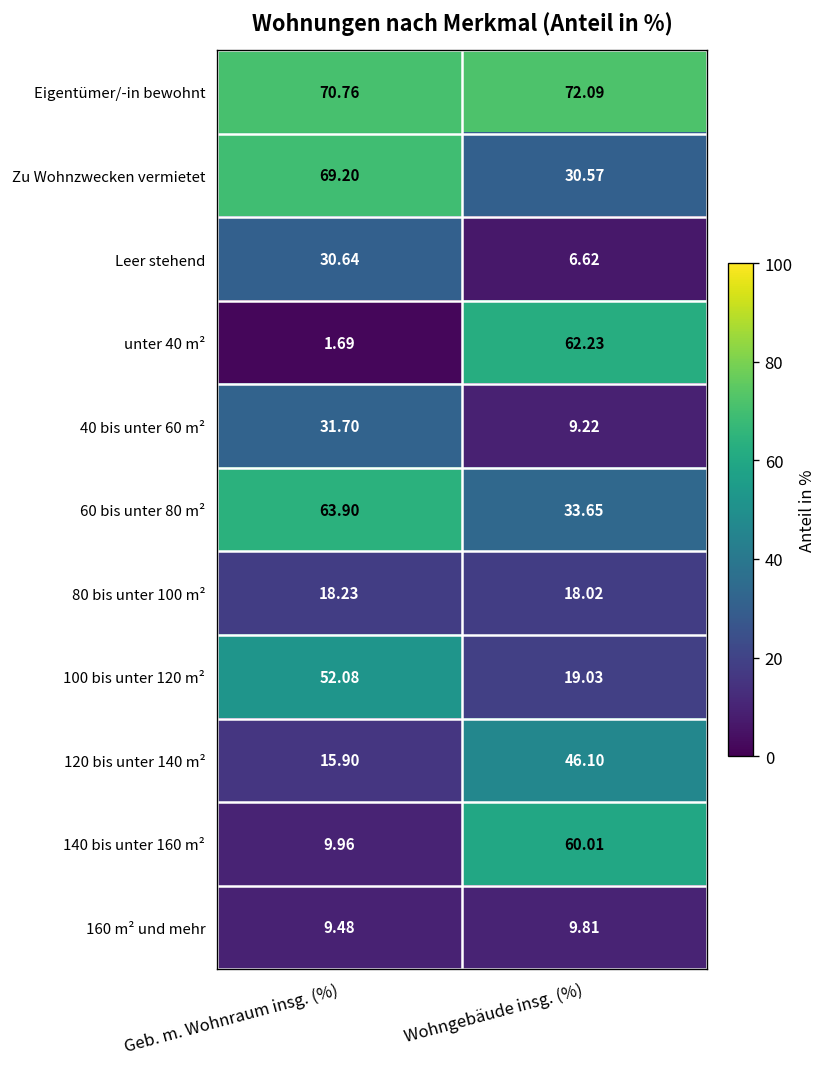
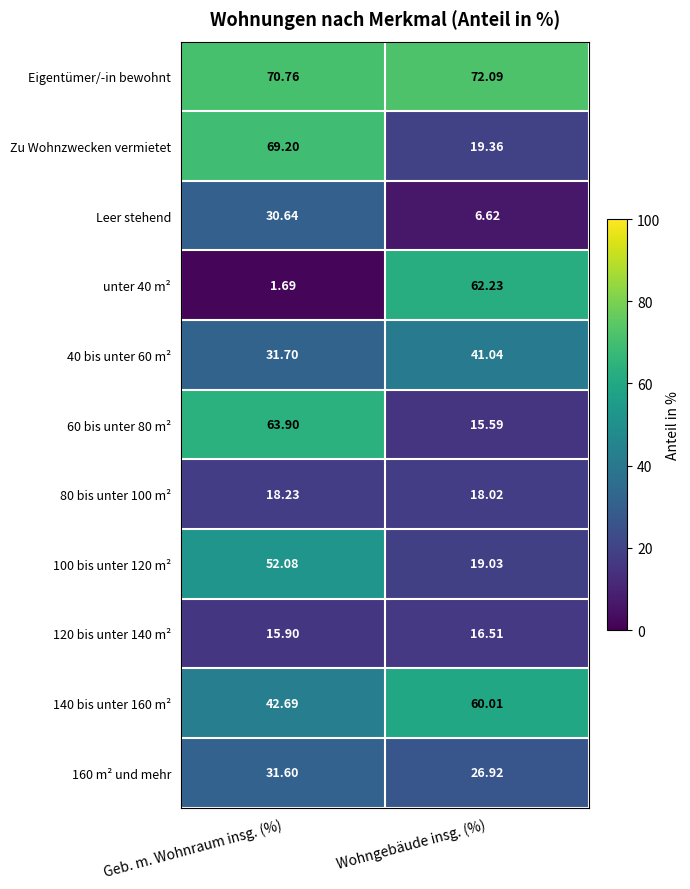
  {
    "Eigentümer/-in bewohnt": {
      "Geb. m. Wohnraum insg. (%)": 70.76,
      "Wohngebäude insg. (%)": 72.09
    },
    "Zu Wohnzwecken vermietet": {
      "Geb. m. Wohnraum insg. (%)": 69.20,
-     "Wohngebäude insg. (%)": 30.57
+     "Wohngebäude insg. (%)": 19.36
    },
    "Leer stehend": {
      "Geb. m. Wohnraum insg. (%)": 30.64,
      "Wohngebäude insg. (%)": 6.62
    },
    "unter 40 m²": {
      "Geb. m. Wohnraum insg. (%)": 1.69,
      "Wohngebäude insg. (%)": 62.23
    },
    "40 bis unter 60 m²": {
      "Geb. m. Wohnraum insg. (%)": 31.70,
-     "Wohngebäude insg. (%)": 9.22
+     "Wohngebäude insg. (%)": 41.04
    },
    "60 bis unter 80 m²": {
      "Geb. m. Wohnraum insg. (%)": 63.90,
-     "Wohngebäude insg. (%)": 33.65
+     "Wohngebäude insg. (%)": 15.59
    },
    "80 bis unter 100 m²": {
      "Geb. m. Wohnraum insg. (%)": 18.23,
      "Wohngebäude insg. (%)": 18.02
    },
    "100 bis unter 120 m²": {
      "Geb. m. Wohnraum insg. (%)": 52.08,
      "Wohngebäude insg. (%)": 19.03
    },
    "120 bis unter 140 m²": {
      "Geb. m. Wohnraum insg. (%)": 15.90,
-     "Wohngebäude insg. (%)": 46.10
+     "Wohngebäude insg. (%)": 16.51
    },
    "140 bis unter 160 m²": {
-     "Geb. m. Wohnraum insg. (%)": 9.96,
+     "Geb. m. Wohnraum insg. (%)": 42.69,
      "Wohngebäude insg. (%)": 60.01
    },
    "160 m² und mehr": {
-     "Geb. m. Wohnraum insg. (%)": 9.48,
-     "Wohngebäude insg. (%)": 9.81
+     "Geb. m. Wohnraum insg. (%)": 31.60,
+     "Wohngebäude insg. (%)": 26.92
    }
  }
